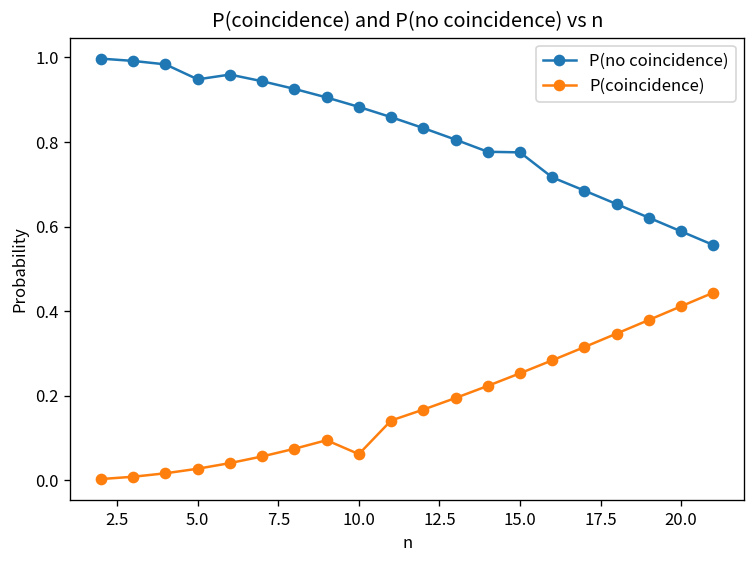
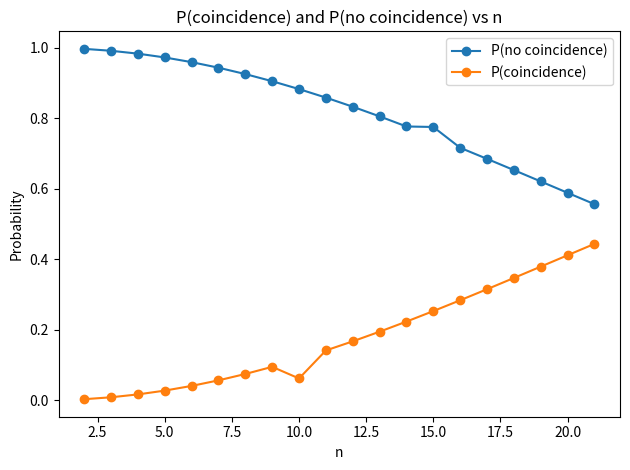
  {
    "P(no coincidence)": {
-     "5.0": 0.95,
+     "5.0": 0.97,
      "10.0": 0.88,
      "15.0": 0.78,
      "20.0": 0.59
    },
    "P(coincidence)": {
      "5.0": 0.03,
      "10.0": 0.06,
      "15.0": 0.25,
      "20.0": 0.41
    }
  }
